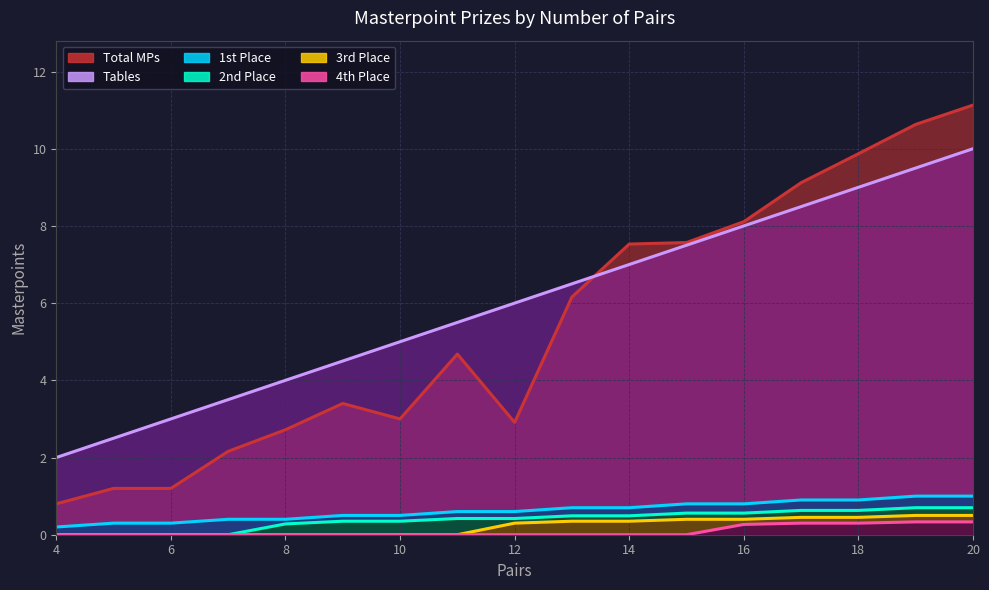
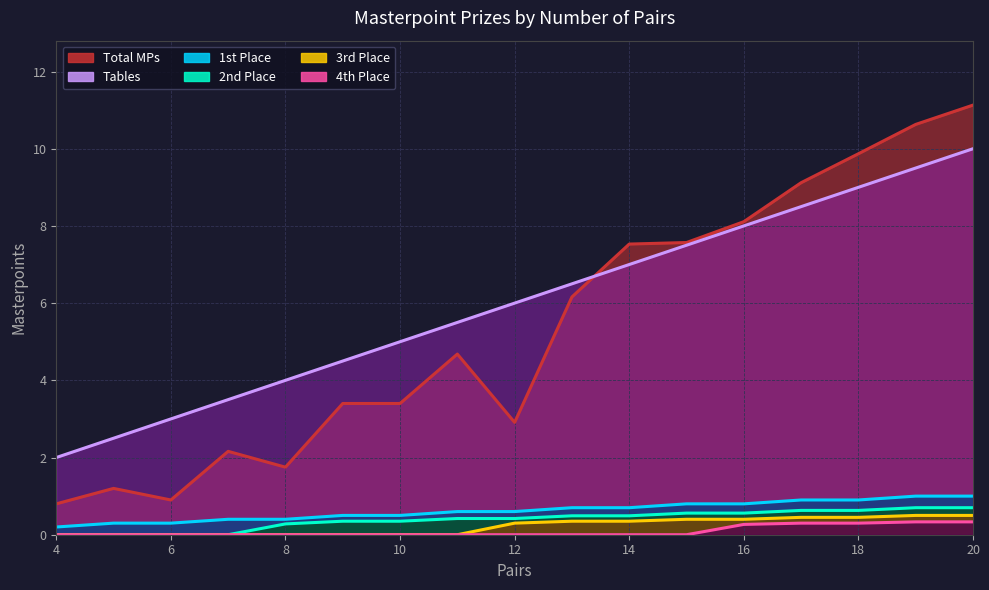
  {
    "Total MPs": {
      "4": 0.8,
-     "6": 1.2,
-     "8": 2.7,
-     "10": 3.0,
+     "6": 0.9,
+     "8": 1.8,
+     "10": 3.4,
      "12": 2.9,
      "14": 7.5,
      "16": 8.1,
      "18": 9.9,
      "20": 11.1
    }
  }
